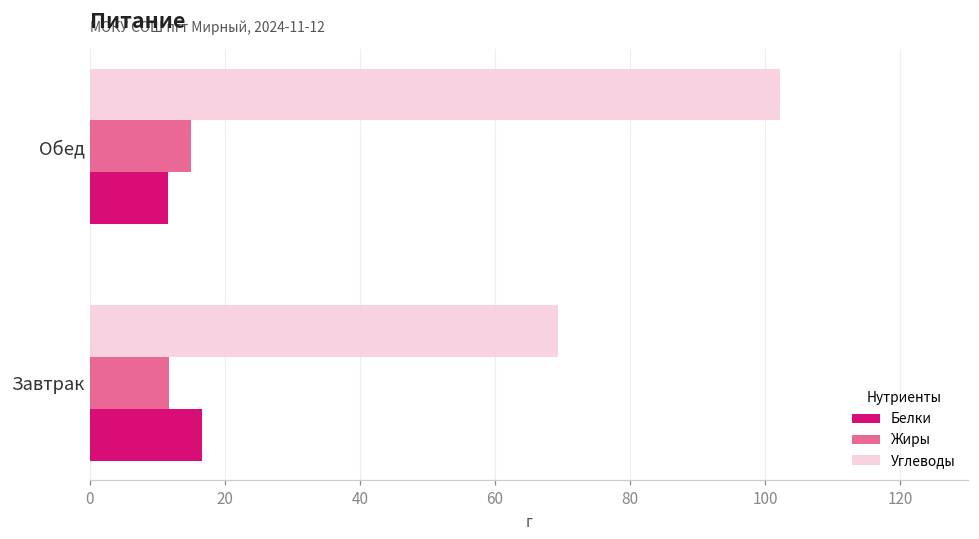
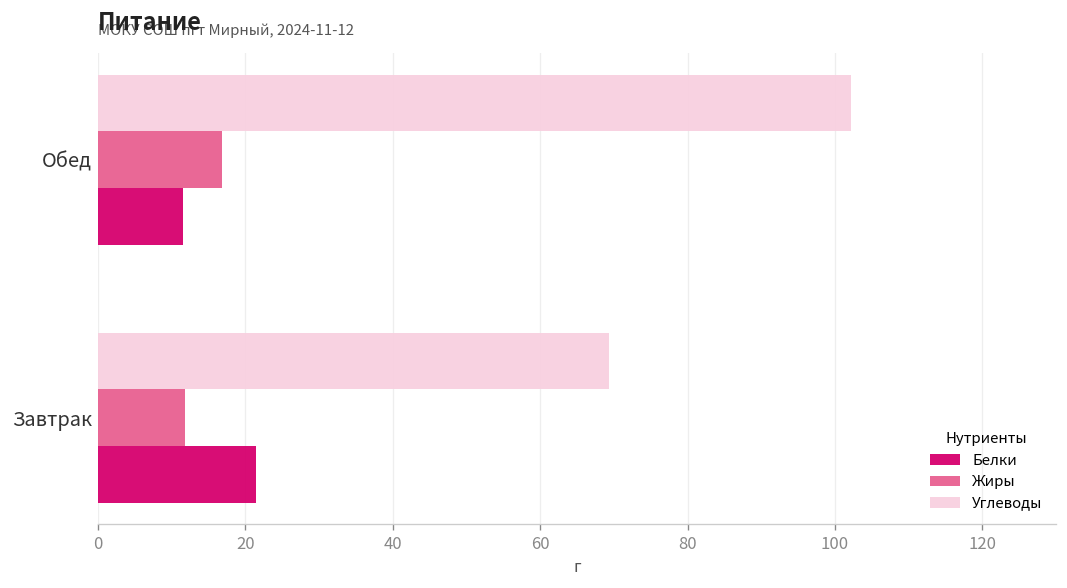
  {
    "Белки": {
      "Обед": 12,
-     "Завтрак": 17
+     "Завтрак": 21
    },
    "Жиры": {
-     "Обед": 15,
+     "Обед": 17,
      "Завтрак": 12
    },
    "Углеводы": {
      "Обед": 102,
      "Завтрак": 69
    }
  }
